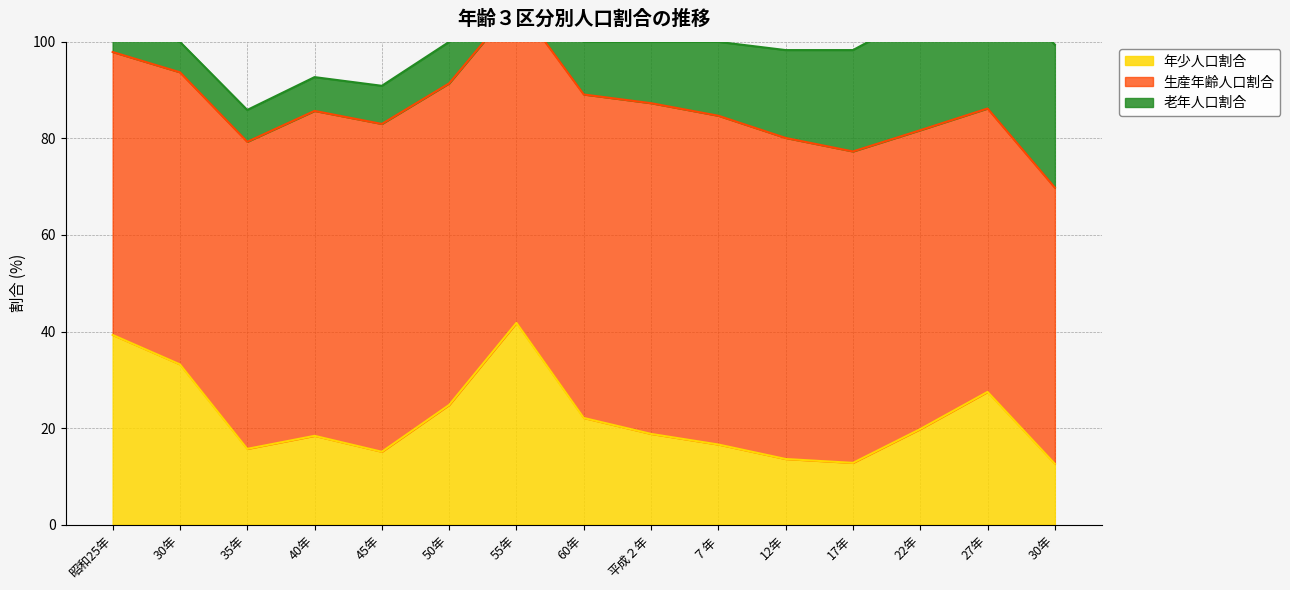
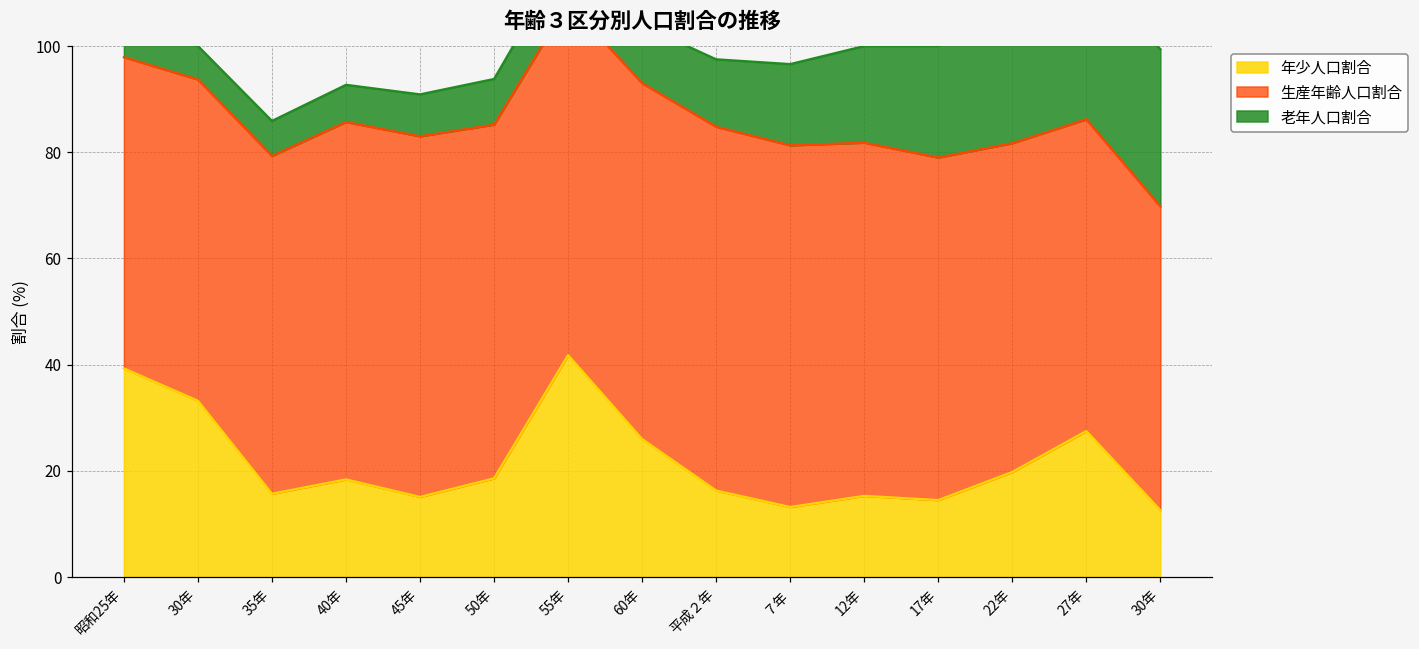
  {
    "年少人口割合": {
      "昭和25年": 39,
      "35年": 16,
      "40年": 18,
      "45年": 15,
-     "50年": 25,
+     "50年": 19,
      "55年": 42,
-     "60年": 22,
-     "平成２年": 19,
-     "７年": 17,
-     "12年": 14,
-     "17年": 13,
+     "60年": 26,
+     "平成２年": 16,
+     "７年": 13,
+     "12年": 15,
+     "17年": 15,
      "22年": 20,
      "27年": 28
    },
    "生産年齢人口割合": {
      "昭和25年": 59,
      "35年": 64,
      "40年": 67,
      "45年": 68,
      "50年": 67,
      "60年": 67,
      "平成２年": 69,
      "７年": 68,
      "12年": 67,
      "17年": 65,
      "22年": 62,
      "27年": 59
    },
    "老年人口割合": {
      "35年": 7,
      "40年": 7,
      "45年": 8,
      "50年": 9,
      "平成２年": 13,
      "７年": 15,
      "12年": 18,
      "17年": 21
    }
  }
